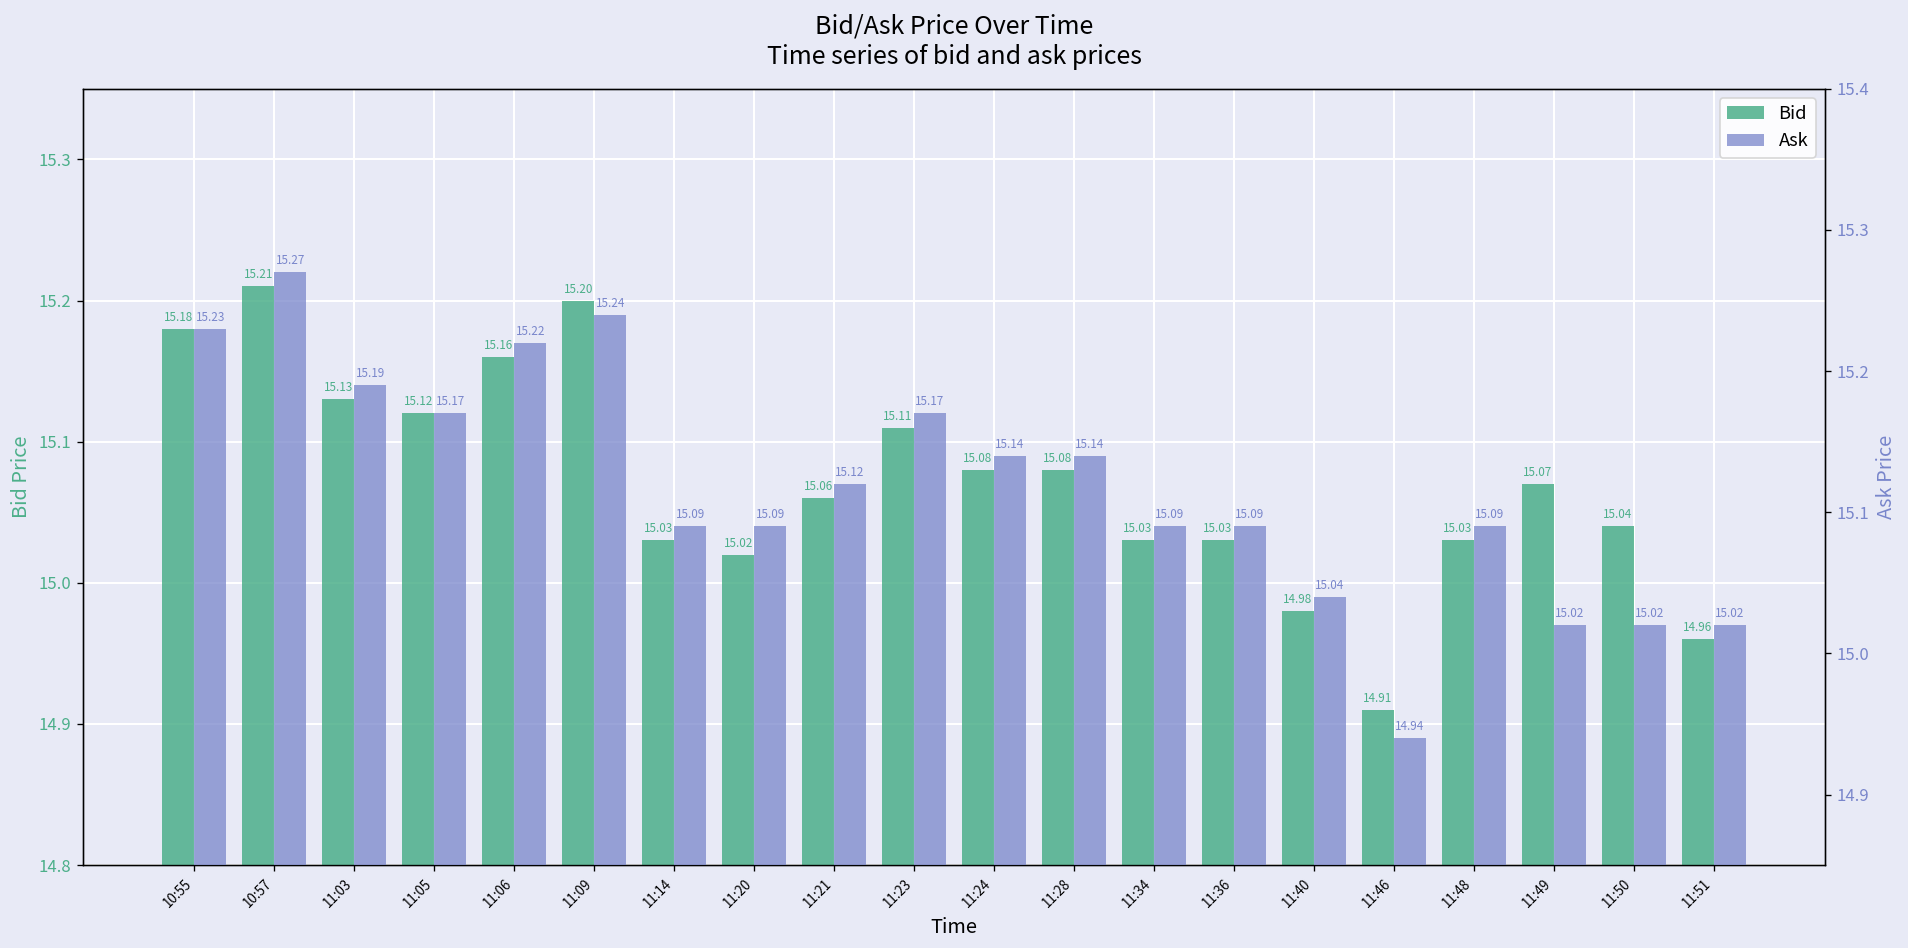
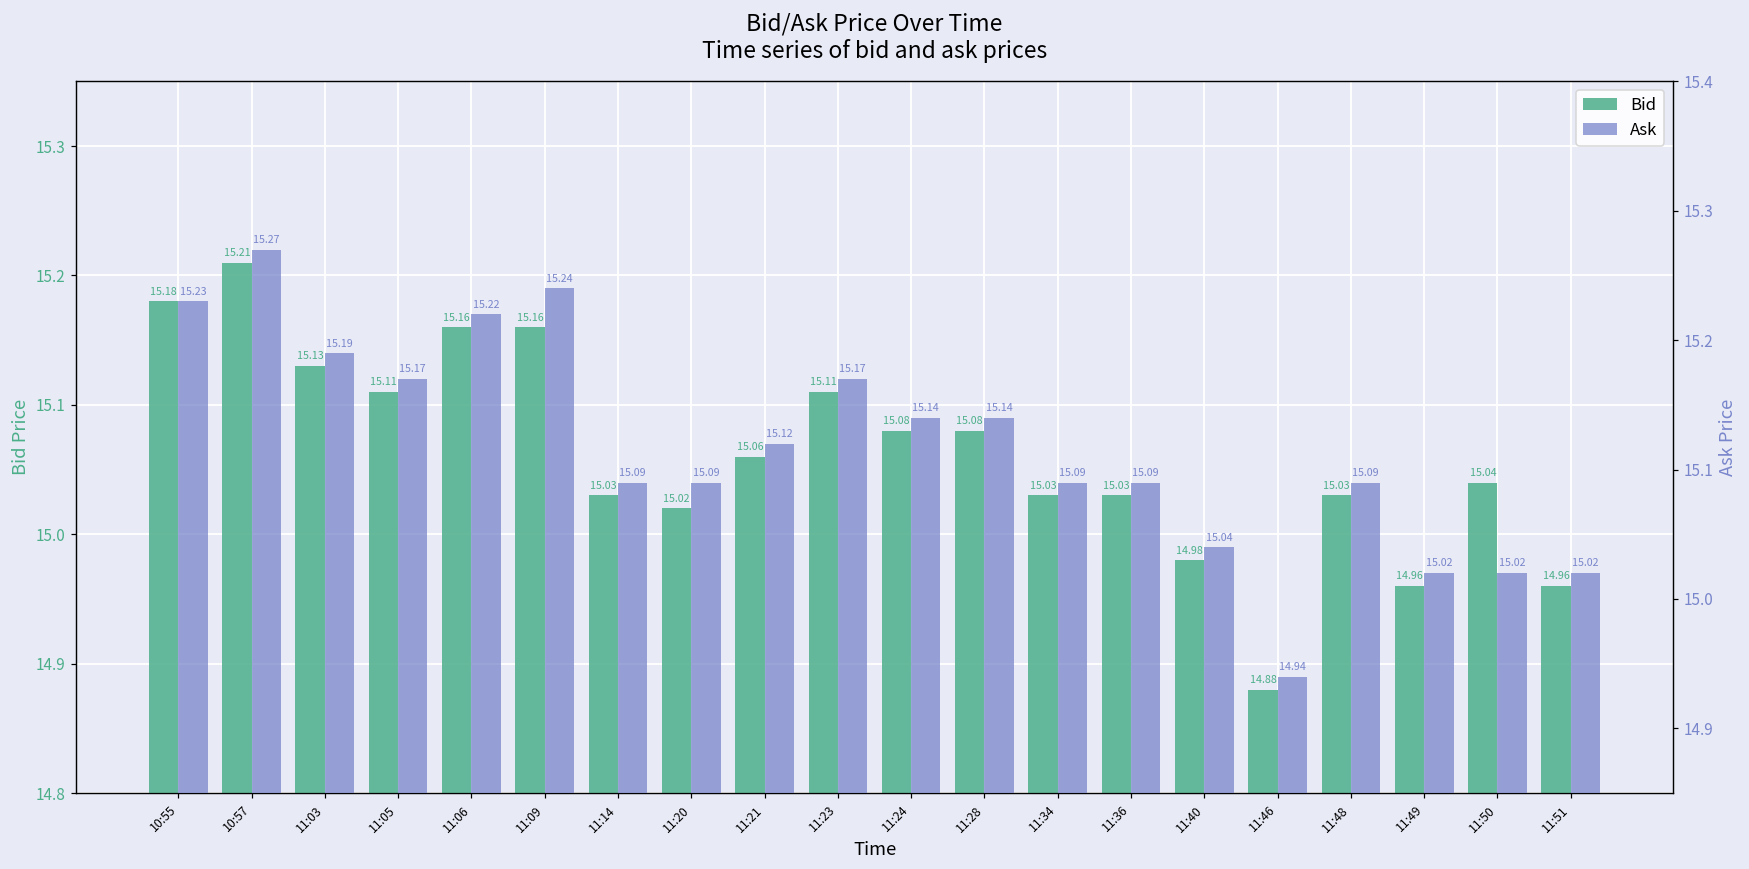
  {
    "Bid": {
      "10:55": 15.18,
      "10:57": 15.21,
      "11:03": 15.13,
-     "11:05": 15.12,
+     "11:05": 15.11,
      "11:06": 15.16,
-     "11:09": 15.20,
+     "11:09": 15.16,
      "11:14": 15.03,
      "11:20": 15.02,
      "11:21": 15.06,
      "11:23": 15.11,
      "11:24": 15.08,
      "11:28": 15.08,
      "11:34": 15.03,
      "11:36": 15.03,
      "11:40": 14.98,
-     "11:46": 14.91,
+     "11:46": 14.88,
      "11:48": 15.03,
-     "11:49": 15.07,
+     "11:49": 14.96,
      "11:50": 15.04,
      "11:51": 14.96
    },
    "Ask": {
      "10:55": 15.23,
      "10:57": 15.27,
      "11:03": 15.19,
      "11:05": 15.17,
      "11:06": 15.22,
      "11:09": 15.24,
      "11:14": 15.09,
      "11:20": 15.09,
      "11:21": 15.12,
      "11:23": 15.17,
      "11:24": 15.14,
      "11:28": 15.14,
      "11:34": 15.09,
      "11:36": 15.09,
      "11:40": 15.04,
      "11:46": 14.94,
      "11:48": 15.09,
      "11:49": 15.02,
      "11:50": 15.02,
      "11:51": 15.02
    }
  }
